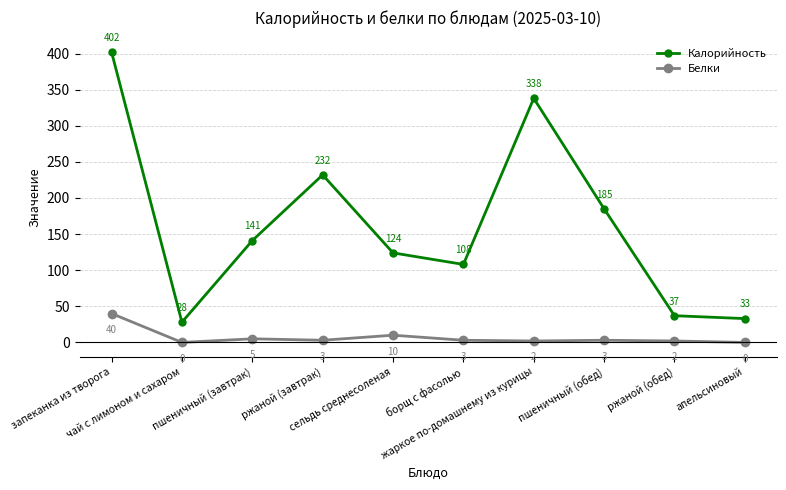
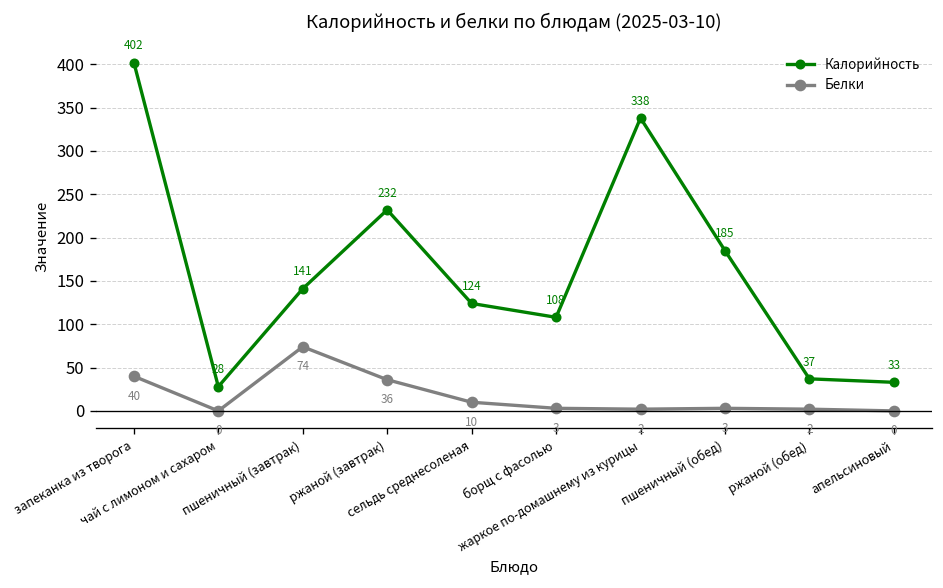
  {
    "Калорийность": {
      "запеканка из творога": 402,
      "чай с лимоном и сахаром": 28,
      "пшеничный (завтрак)": 141,
      "ржаной (завтрак)": 232,
      "сельдь среднесоленая": 124,
      "борщ с фасолью": 108,
      "жаркое по-домашнему из курицы": 338,
      "пшеничный (обед)": 185,
      "ржаной (обед)": 37,
      "апельсиновый": 33
    },
    "Белки": {
      "запеканка из творога": 40,
      "чай с лимоном и сахаром": 0,
-     "пшеничный (завтрак)": 5,
-     "ржаной (завтрак)": 3,
+     "пшеничный (завтрак)": 74,
+     "ржаной (завтрак)": 36,
      "сельдь среднесоленая": 10,
      "борщ с фасолью": 3,
      "жаркое по-домашнему из курицы": 2,
      "пшеничный (обед)": 3,
      "ржаной (обед)": 2,
      "апельсиновый": 0
    }
  }
